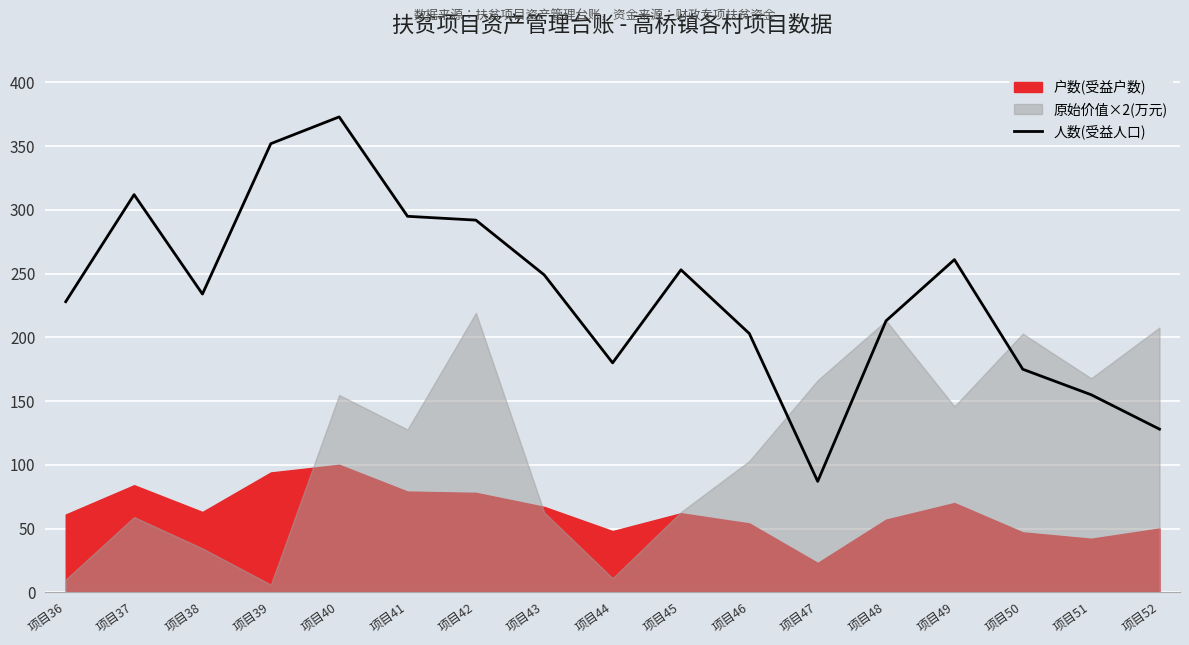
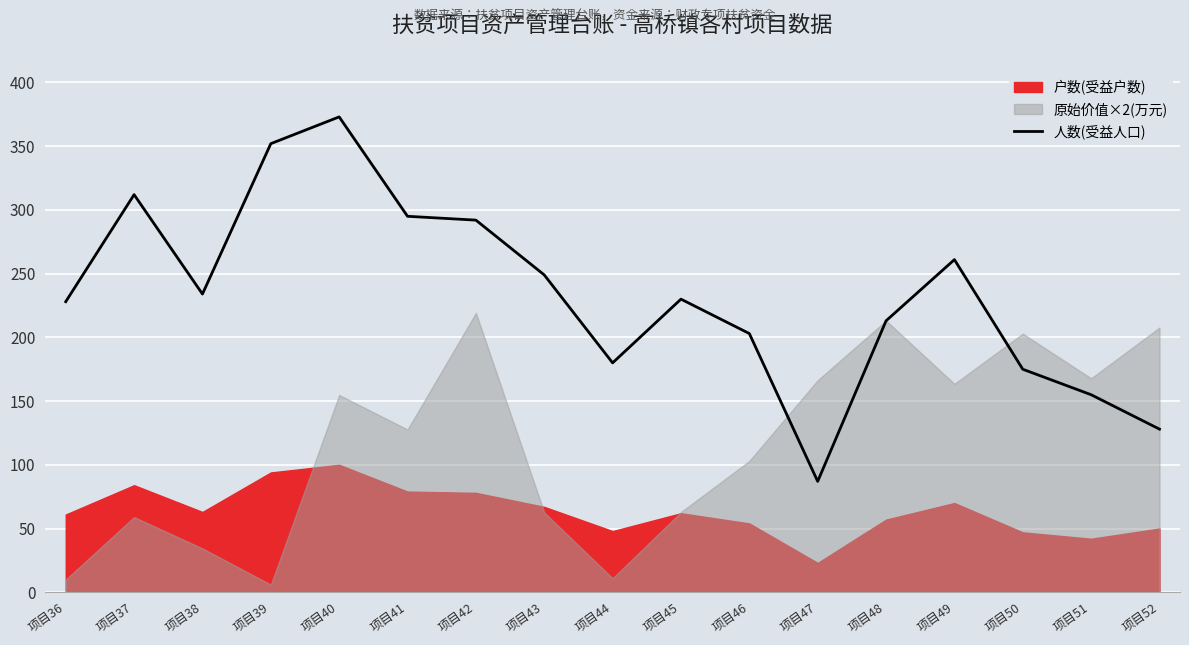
  {
    "人数(受益人口)": {
      "项目36": 228,
      "项目37": 312,
      "项目38": 234,
      "项目39": 352,
      "项目40": 373,
      "项目41": 295,
      "项目42": 292,
      "项目43": 249,
      "项目44": 180,
-     "项目45": 253,
+     "项目45": 230,
      "项目46": 203,
      "项目47": 87,
      "项目49": 261,
      "项目50": 175,
      "项目51": 155,
      "项目52": 128
    },
    "户数(受益户数)": {
      "项目36": 61,
      "项目37": 84,
      "项目38": 63,
      "项目39": 94,
      "项目40": 100,
      "项目41": 79,
      "项目42": 78,
      "项目43": 67,
      "项目44": 48,
      "项目46": 54,
      "项目47": 23,
      "项目48": 57,
      "项目49": 70,
      "项目50": 47,
      "项目51": 42,
      "项目52": 50
    },
    "原始价值×2(万元)": {
      "项目36": 10,
      "项目37": 59,
      "项目38": 34,
      "项目39": 6,
      "项目40": 155,
      "项目41": 128,
      "项目42": 219,
      "项目43": 63,
      "项目44": 11,
      "项目46": 103,
      "项目47": 166,
-     "项目49": 146,
+     "项目49": 164,
      "项目50": 203,
      "项目51": 168,
      "项目52": 208
    }
  }
